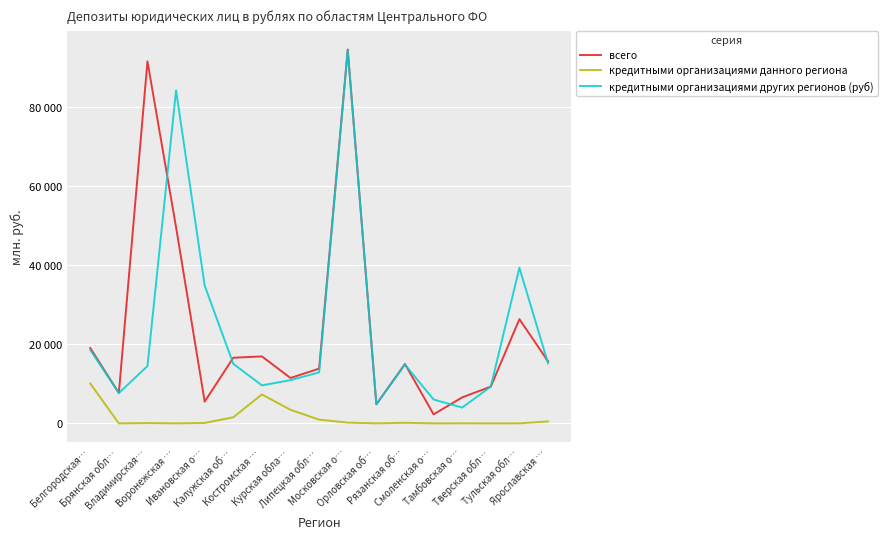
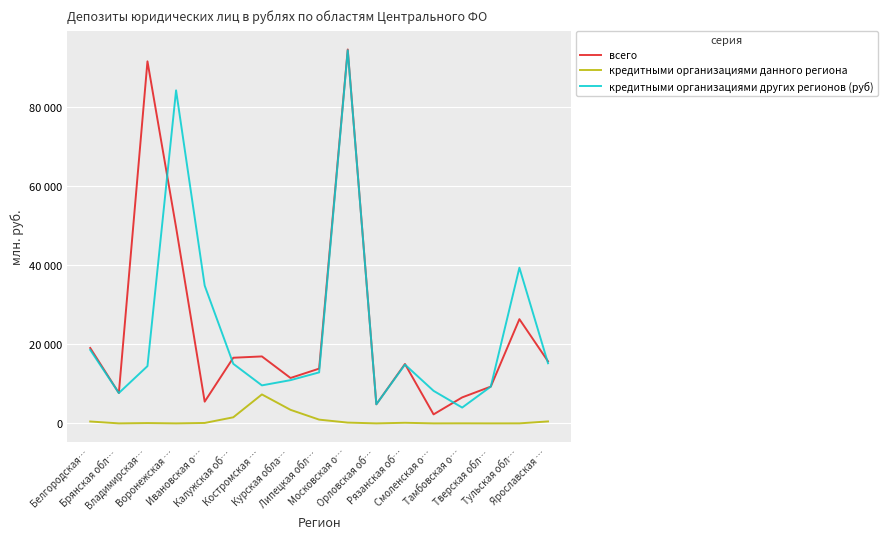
  {
    "всего": {
      "Владимирская…": 91000,
      "Воронежская …": 49000,
      "Ивановская о…": 5000,
      "Калужская об…": 17000,
      "Костромская …": 17000,
      "Липецкая обл…": 14000,
      "Смоленская о…": 2000,
      "Тамбовская о…": 7000,
      "Тульская обл…": 26000
    },
    "кредитными организациями данного региона": {
-     "Белгородская…": 10000,
+     "Белгородская…": 0,
      "Брянская обл…": 0,
      "Владимирская…": 0,
      "Воронежская …": 0,
      "Ивановская о…": 0,
      "Калужская об…": 2000,
      "Костромская …": 7000,
      "Курская обла…": 3000,
      "Липецкая обл…": 1000,
      "Московская о…": 0,
      "Орловская об…": 0,
      "Рязанская об…": 0,
      "Смоленская о…": 0,
      "Тамбовская о…": 0,
      "Тверская обл…": 0,
      "Тульская обл…": 0,
      "Ярославская …": 0
    },
    "кредитными организациями других регионов (руб)": {
      "Владимирская…": 14000,
      "Воронежская …": 84000,
      "Ивановская о…": 35000,
      "Калужская об…": 15000,
      "Костромская …": 10000,
      "Липецкая обл…": 13000,
-     "Смоленская о…": 6000,
+     "Смоленская о…": 8000,
      "Тамбовская о…": 4000,
      "Тульская обл…": 39000
    }
  }
